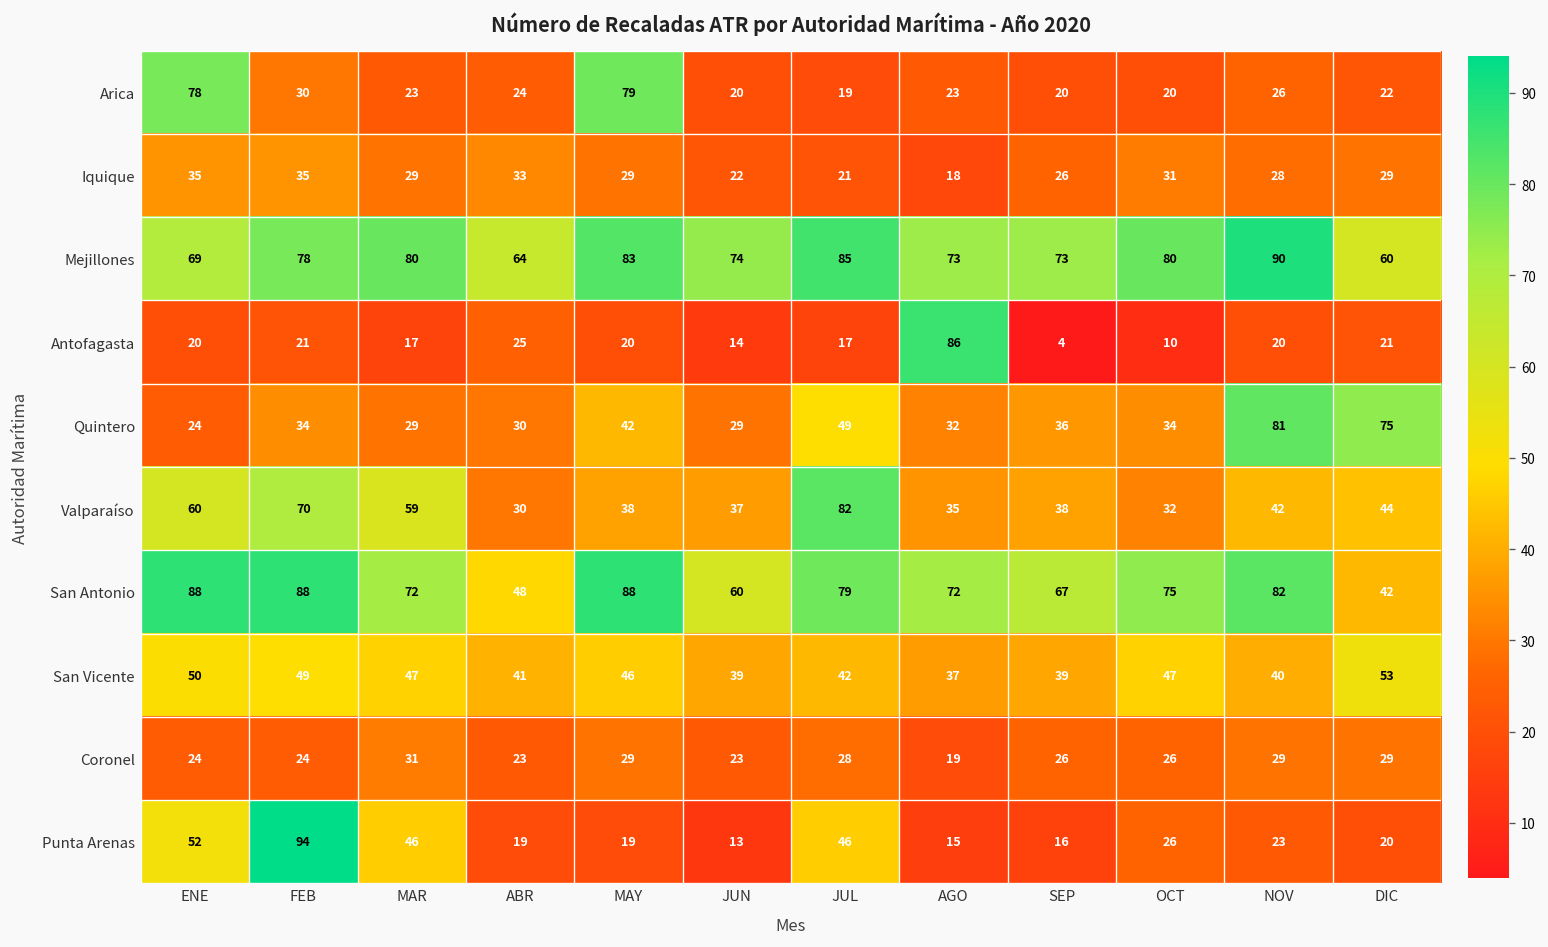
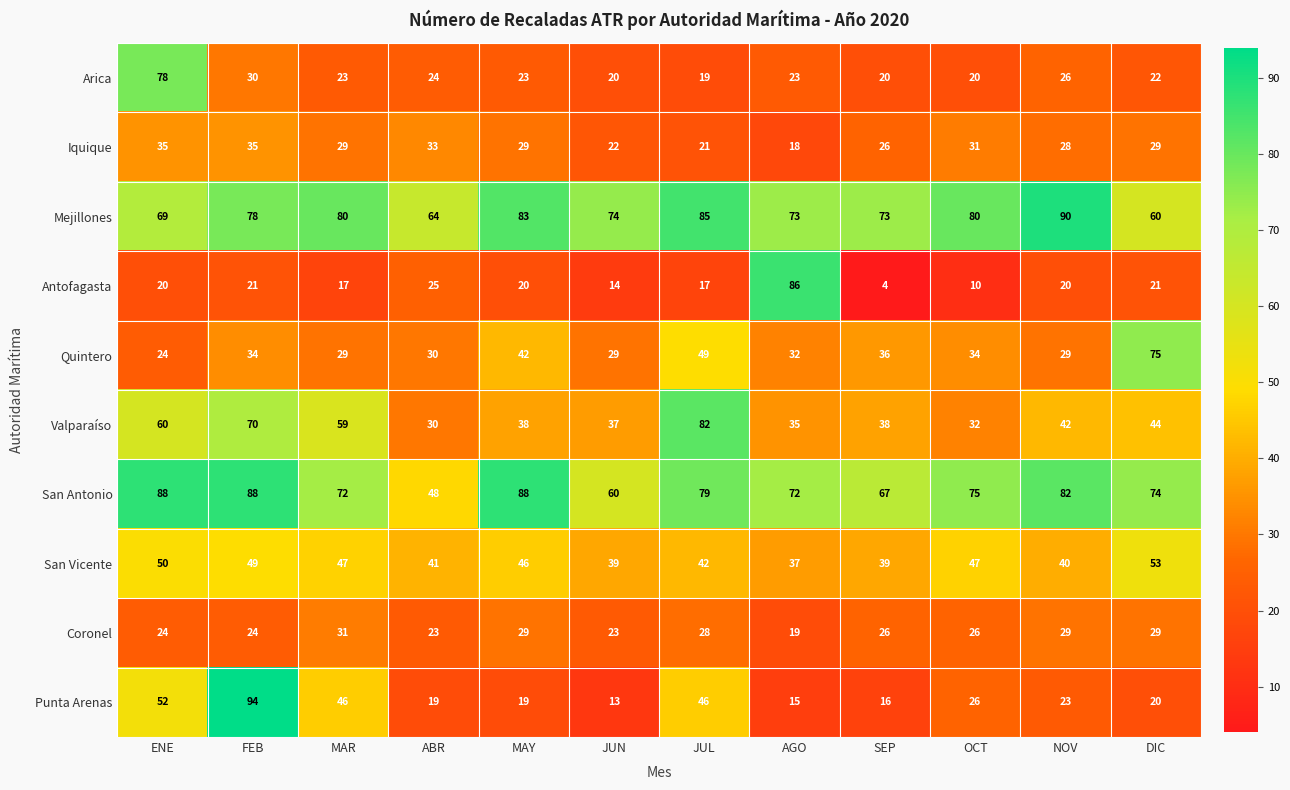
  {
    "Arica": {
      "ENE": 78,
      "FEB": 30,
      "MAR": 23,
      "ABR": 24,
-     "MAY": 79,
+     "MAY": 23,
      "JUN": 20,
      "JUL": 19,
      "AGO": 23,
      "SEP": 20,
      "OCT": 20,
      "NOV": 26,
      "DIC": 22
    },
    "Iquique": {
      "ENE": 35,
      "FEB": 35,
      "MAR": 29,
      "ABR": 33,
      "MAY": 29,
      "JUN": 22,
      "JUL": 21,
      "AGO": 18,
      "SEP": 26,
      "OCT": 31,
      "NOV": 28,
      "DIC": 29
    },
    "Mejillones": {
      "ENE": 69,
      "FEB": 78,
      "MAR": 80,
      "ABR": 64,
      "MAY": 83,
      "JUN": 74,
      "JUL": 85,
      "AGO": 73,
      "SEP": 73,
      "OCT": 80,
      "NOV": 90,
      "DIC": 60
    },
    "Antofagasta": {
      "ENE": 20,
      "FEB": 21,
      "MAR": 17,
      "ABR": 25,
      "MAY": 20,
      "JUN": 14,
      "JUL": 17,
      "AGO": 86,
      "SEP": 4,
      "OCT": 10,
      "NOV": 20,
      "DIC": 21
    },
    "Quintero": {
      "ENE": 24,
      "FEB": 34,
      "MAR": 29,
      "ABR": 30,
      "MAY": 42,
      "JUN": 29,
      "JUL": 49,
      "AGO": 32,
      "SEP": 36,
      "OCT": 34,
-     "NOV": 81,
+     "NOV": 29,
      "DIC": 75
    },
    "Valparaíso": {
      "ENE": 60,
      "FEB": 70,
      "MAR": 59,
      "ABR": 30,
      "MAY": 38,
      "JUN": 37,
      "JUL": 82,
      "AGO": 35,
      "SEP": 38,
      "OCT": 32,
      "NOV": 42,
      "DIC": 44
    },
    "San Antonio": {
      "ENE": 88,
      "FEB": 88,
      "MAR": 72,
      "ABR": 48,
      "MAY": 88,
      "JUN": 60,
      "JUL": 79,
      "AGO": 72,
      "SEP": 67,
      "OCT": 75,
      "NOV": 82,
-     "DIC": 42
+     "DIC": 74
    },
    "San Vicente": {
      "ENE": 50,
      "FEB": 49,
      "MAR": 47,
      "ABR": 41,
      "MAY": 46,
      "JUN": 39,
      "JUL": 42,
      "AGO": 37,
      "SEP": 39,
      "OCT": 47,
      "NOV": 40,
      "DIC": 53
    },
    "Coronel": {
      "ENE": 24,
      "FEB": 24,
      "MAR": 31,
      "ABR": 23,
      "MAY": 29,
      "JUN": 23,
      "JUL": 28,
      "AGO": 19,
      "SEP": 26,
      "OCT": 26,
      "NOV": 29,
      "DIC": 29
    },
    "Punta Arenas": {
      "ENE": 52,
      "FEB": 94,
      "MAR": 46,
      "ABR": 19,
      "MAY": 19,
      "JUN": 13,
      "JUL": 46,
      "AGO": 15,
      "SEP": 16,
      "OCT": 26,
      "NOV": 23,
      "DIC": 20
    }
  }
